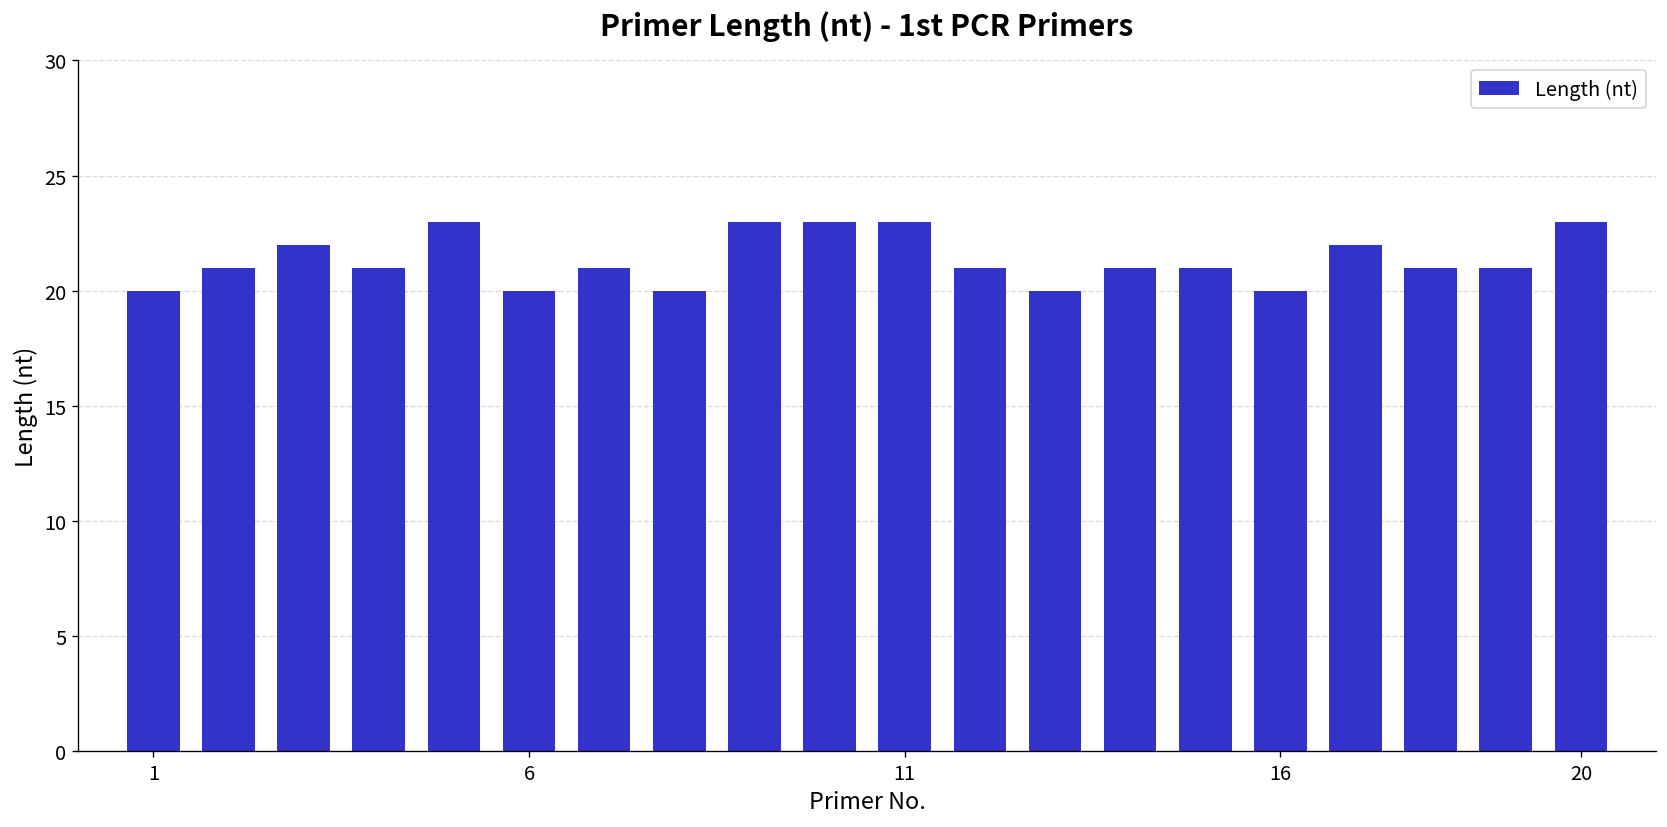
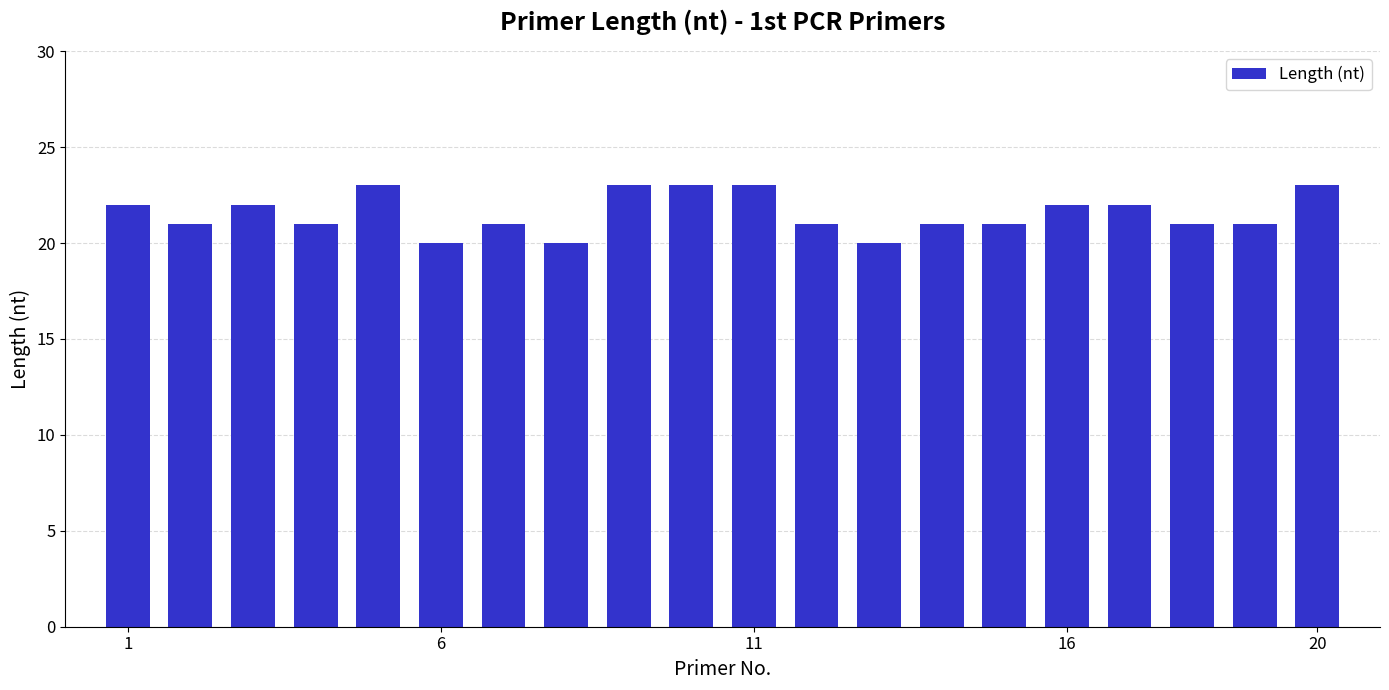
  {
-   "1": 20,
+   "1": 22,
    "6": 20,
    "11": 23,
-   "16": 20,
+   "16": 22,
    "20": 23
  }
